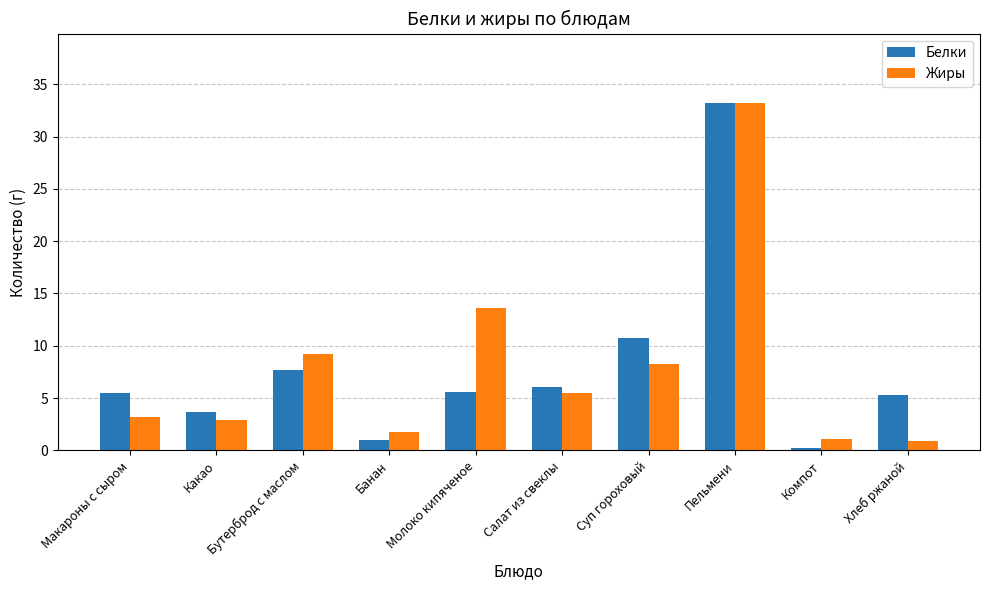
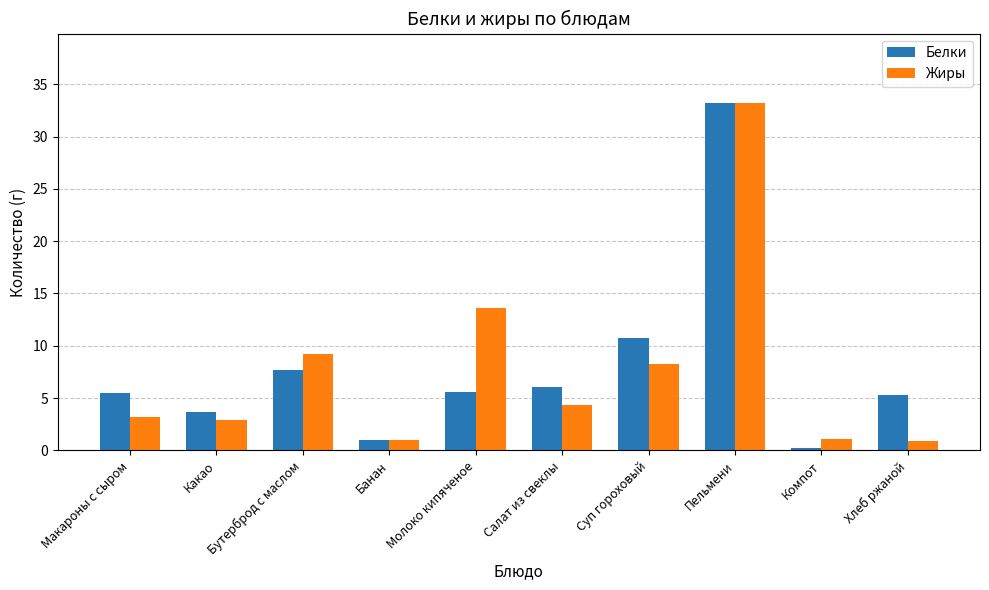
  {
    "Белки": {
      "Макароны с сыром": 5.5,
      "Какао": 3.7,
      "Бутерброд с маслом": 7.7,
      "Банан": 1.0,
      "Молоко кипяченое": 5.6,
      "Салат из свеклы": 6.1,
      "Суп гороховый": 10.7,
      "Пельмени": 33.2,
      "Хлеб ржаной": 5.3
    },
    "Жиры": {
      "Макароны с сыром": 3.2,
      "Какао": 2.9,
      "Бутерброд с маслом": 9.2,
-     "Банан": 1.8,
+     "Банан": 1.0,
      "Молоко кипяченое": 13.6,
-     "Салат из свеклы": 5.5,
+     "Салат из свеклы": 4.3,
      "Суп гороховый": 8.3,
      "Пельмени": 33.2,
      "Компот": 1.1,
      "Хлеб ржаной": 0.9
    }
  }
